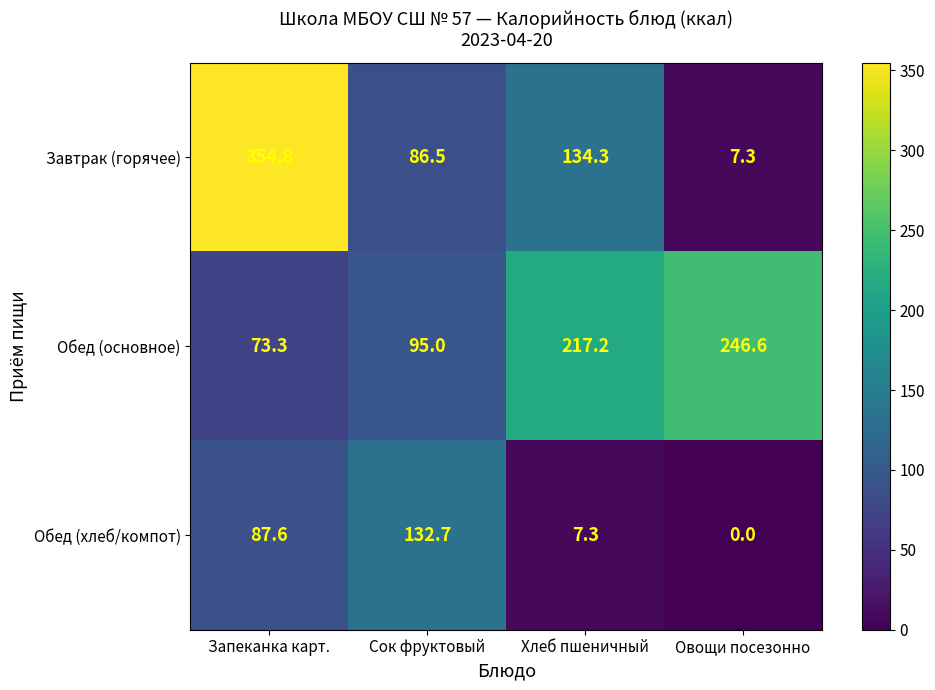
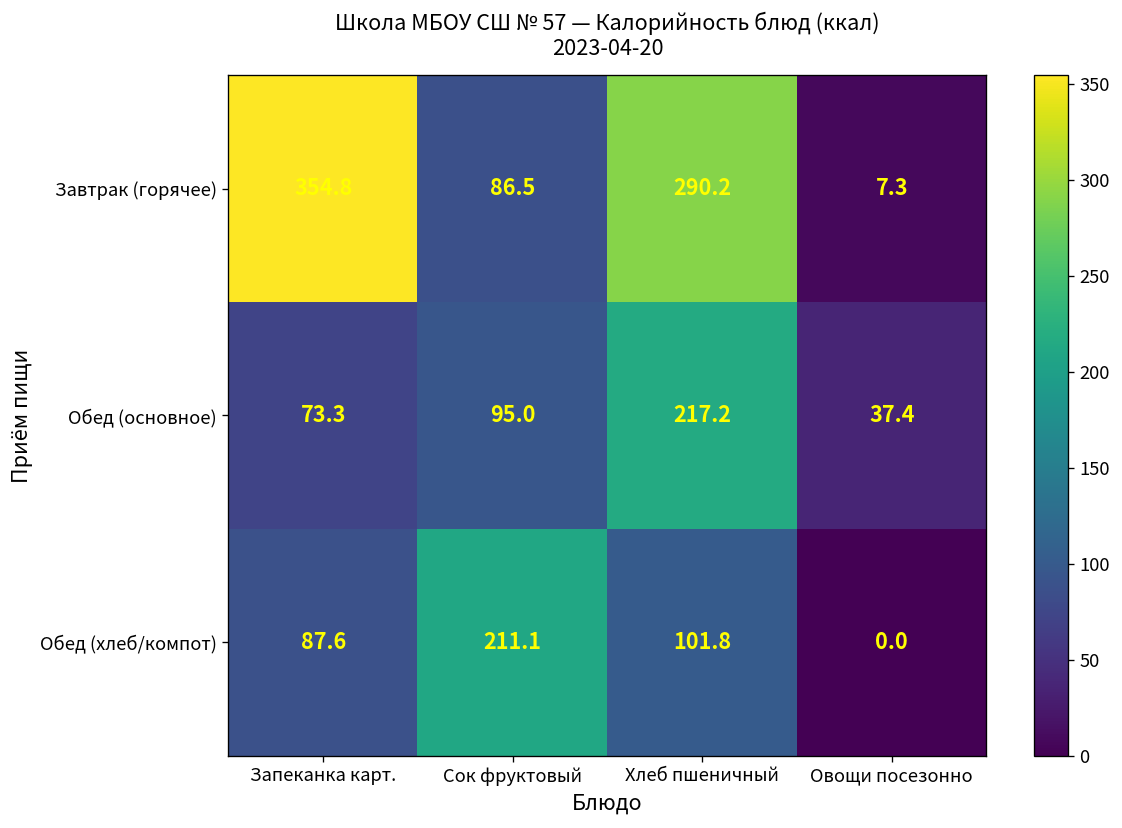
  {
    "Завтрак (горячее)": {
      "Сок фруктовый": 86.5,
-     "Хлеб пшеничный": 134.3,
+     "Хлеб пшеничный": 290.2,
      "Овощи посезонно": 7.3
    },
    "Обед (основное)": {
      "Запеканка карт.": 73.3,
      "Сок фруктовый": 95.0,
      "Хлеб пшеничный": 217.2,
-     "Овощи посезонно": 246.6
+     "Овощи посезонно": 37.4
    },
    "Обед (хлеб/компот)": {
      "Запеканка карт.": 87.6,
-     "Сок фруктовый": 132.7,
-     "Хлеб пшеничный": 7.3,
+     "Сок фруктовый": 211.1,
+     "Хлеб пшеничный": 101.8,
      "Овощи посезонно": 0.0
    }
  }
